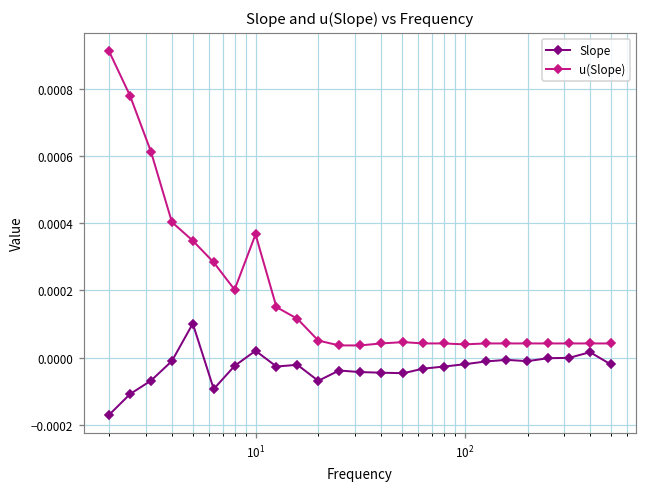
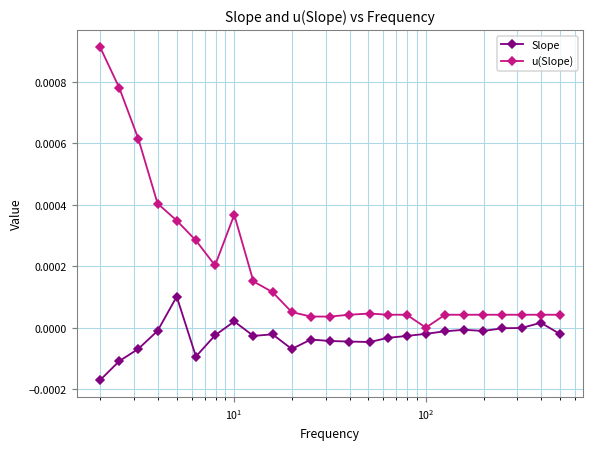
  {
    "Slope": {
      "10^1": 0.00002,
      "10^2": -0.00002
    },
    "u(Slope)": {
      "10^1": 0.00037,
-     "10^2": 0.00004
+     "10^2": 0.00000
    }
  }
